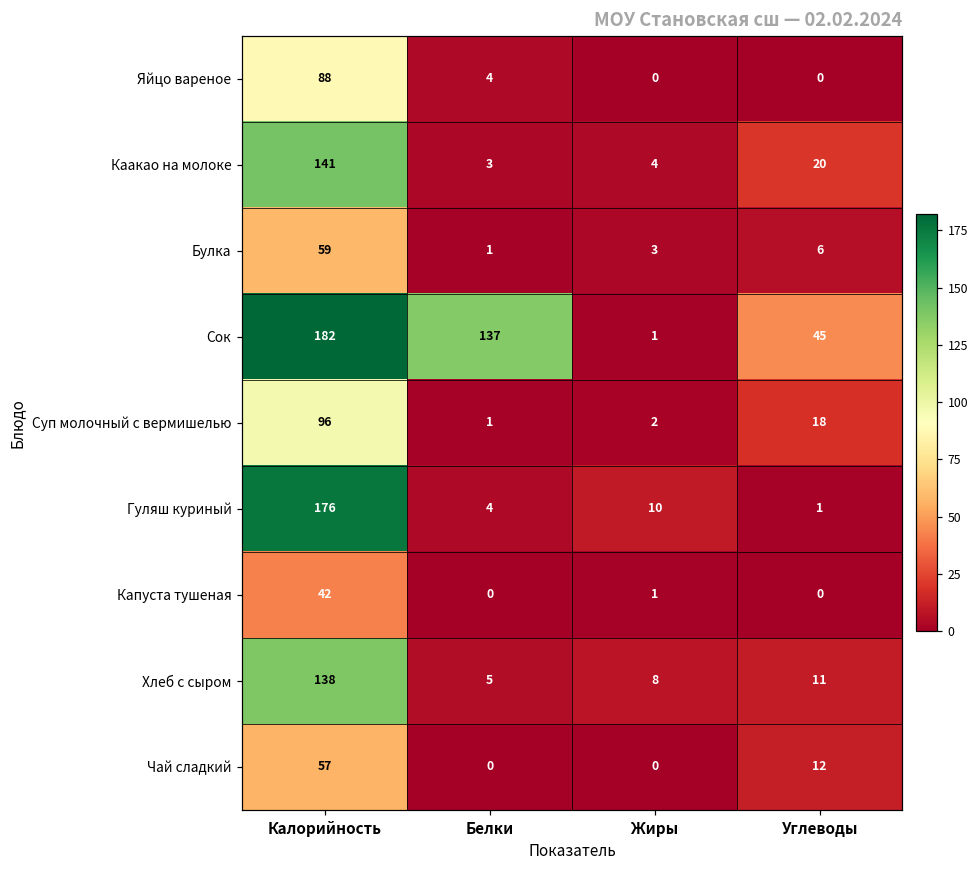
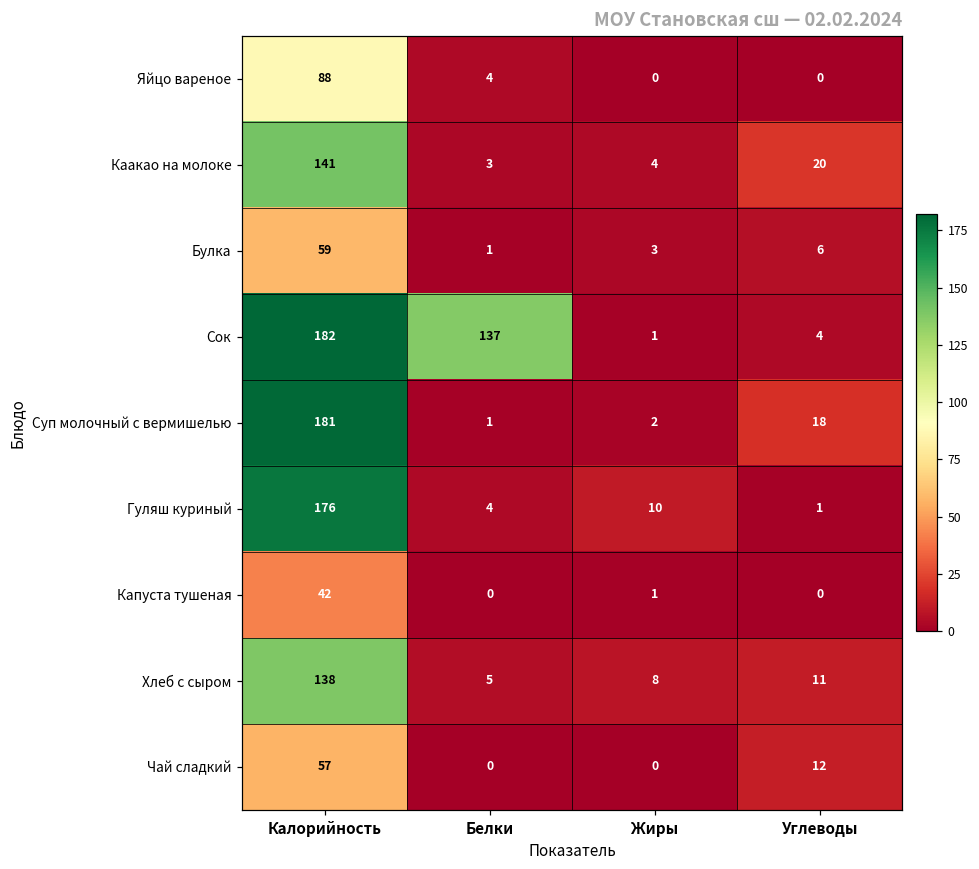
  {
    "Яйцо вареное": {
      "Калорийность": 88,
      "Белки": 4,
      "Жиры": 0,
      "Углеводы": 0
    },
    "Каакао на молоке": {
      "Калорийность": 141,
      "Белки": 3,
      "Жиры": 4,
      "Углеводы": 20
    },
    "Булка": {
      "Калорийность": 59,
      "Белки": 1,
      "Жиры": 3,
      "Углеводы": 6
    },
    "Сок": {
      "Калорийность": 182,
      "Белки": 137,
      "Жиры": 1,
-     "Углеводы": 45
+     "Углеводы": 4
    },
    "Суп молочный с вермишелью": {
-     "Калорийность": 96,
+     "Калорийность": 181,
      "Белки": 1,
      "Жиры": 2,
      "Углеводы": 18
    },
    "Гуляш куриный": {
      "Калорийность": 176,
      "Белки": 4,
      "Жиры": 10,
      "Углеводы": 1
    },
    "Капуста тушеная": {
      "Калорийность": 42,
      "Белки": 0,
      "Жиры": 1,
      "Углеводы": 0
    },
    "Хлеб с сыром": {
      "Калорийность": 138,
      "Белки": 5,
      "Жиры": 8,
      "Углеводы": 11
    },
    "Чай сладкий": {
      "Калорийность": 57,
      "Белки": 0,
      "Жиры": 0,
      "Углеводы": 12
    }
  }
